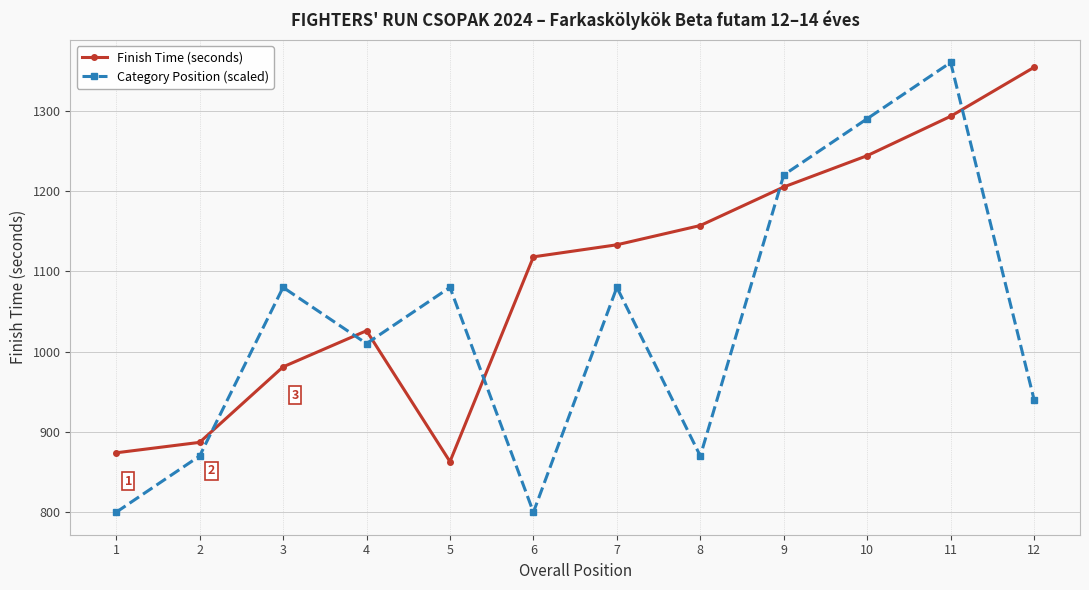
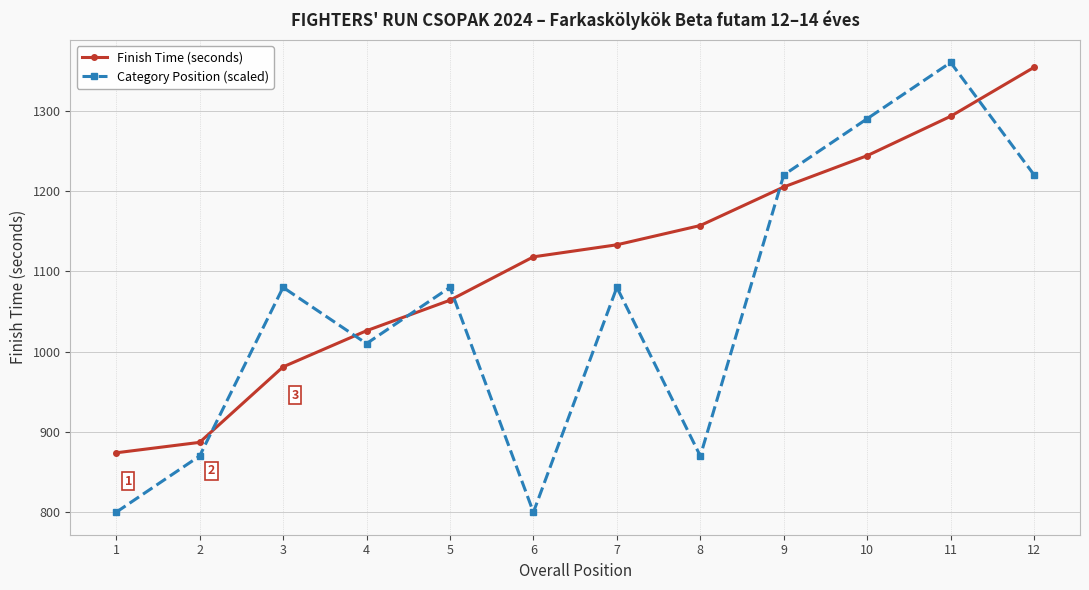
  {
    "Finish Time (seconds)": {
      "2": 890,
      "4": 1030,
-     "5": 860,
+     "5": 1060,
      "6": 1120,
      "7": 1130,
      "8": 1160,
      "9": 1210,
      "10": 1240,
      "11": 1290,
      "12": 1350
    },
    "Category Position (scaled)": {
      "1": 800,
      "3": 1080,
      "4": 1010,
      "5": 1080,
      "6": 800,
      "7": 1080,
      "8": 870,
      "9": 1220,
      "10": 1290,
      "11": 1360,
-     "12": 940
+     "12": 1220
    }
  }
